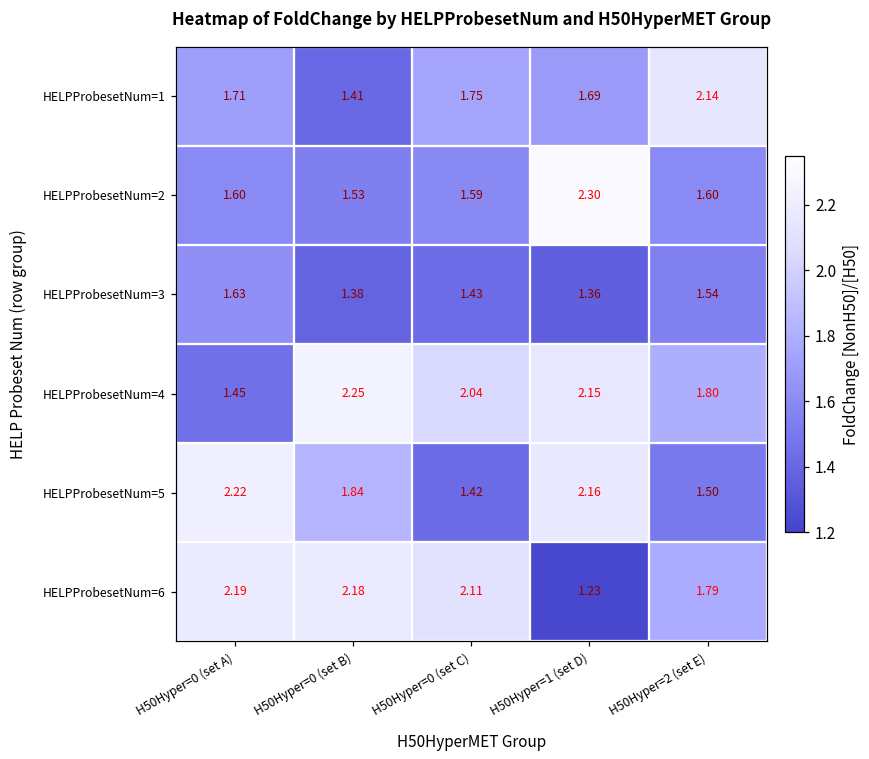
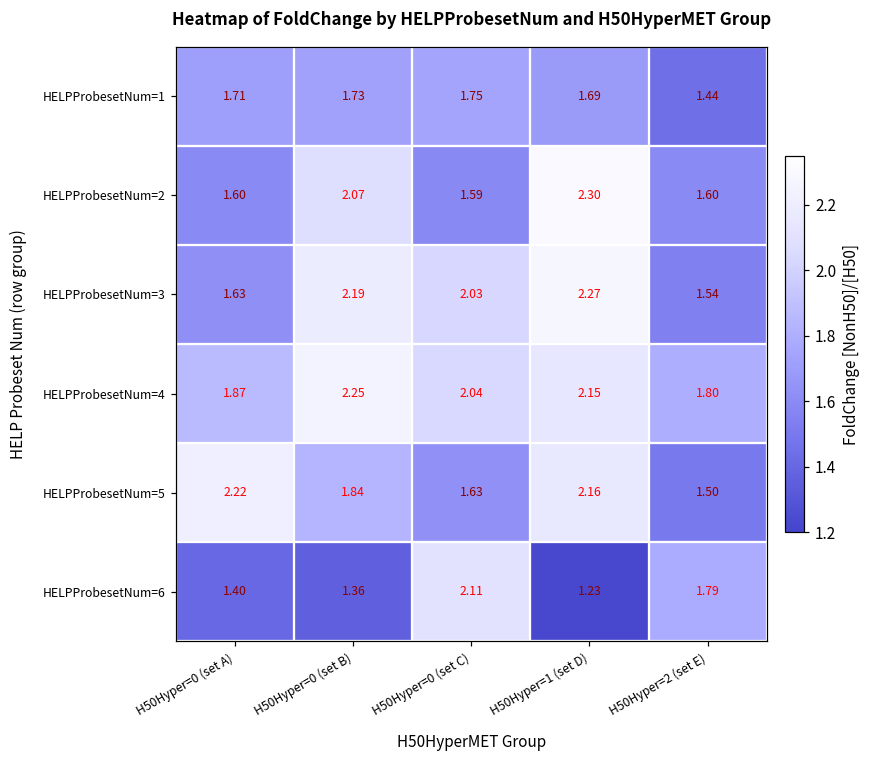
  {
    "HELPProbesetNum=1": {
      "H50Hyper=0 (set A)": 1.71,
-     "H50Hyper=0 (set B)": 1.41,
+     "H50Hyper=0 (set B)": 1.73,
      "H50Hyper=0 (set C)": 1.75,
      "H50Hyper=1 (set D)": 1.69,
-     "H50Hyper=2 (set E)": 2.14
+     "H50Hyper=2 (set E)": 1.44
    },
    "HELPProbesetNum=2": {
      "H50Hyper=0 (set A)": 1.60,
-     "H50Hyper=0 (set B)": 1.53,
+     "H50Hyper=0 (set B)": 2.07,
      "H50Hyper=0 (set C)": 1.59,
      "H50Hyper=1 (set D)": 2.30,
      "H50Hyper=2 (set E)": 1.60
    },
    "HELPProbesetNum=3": {
      "H50Hyper=0 (set A)": 1.63,
-     "H50Hyper=0 (set B)": 1.38,
-     "H50Hyper=0 (set C)": 1.43,
-     "H50Hyper=1 (set D)": 1.36,
+     "H50Hyper=0 (set B)": 2.19,
+     "H50Hyper=0 (set C)": 2.03,
+     "H50Hyper=1 (set D)": 2.27,
      "H50Hyper=2 (set E)": 1.54
    },
    "HELPProbesetNum=4": {
-     "H50Hyper=0 (set A)": 1.45,
+     "H50Hyper=0 (set A)": 1.87,
      "H50Hyper=0 (set B)": 2.25,
      "H50Hyper=0 (set C)": 2.04,
      "H50Hyper=1 (set D)": 2.15,
      "H50Hyper=2 (set E)": 1.80
    },
    "HELPProbesetNum=5": {
      "H50Hyper=0 (set A)": 2.22,
      "H50Hyper=0 (set B)": 1.84,
-     "H50Hyper=0 (set C)": 1.42,
+     "H50Hyper=0 (set C)": 1.63,
      "H50Hyper=1 (set D)": 2.16,
      "H50Hyper=2 (set E)": 1.50
    },
    "HELPProbesetNum=6": {
-     "H50Hyper=0 (set A)": 2.19,
-     "H50Hyper=0 (set B)": 2.18,
+     "H50Hyper=0 (set A)": 1.40,
+     "H50Hyper=0 (set B)": 1.36,
      "H50Hyper=0 (set C)": 2.11,
      "H50Hyper=1 (set D)": 1.23,
      "H50Hyper=2 (set E)": 1.79
    }
  }
